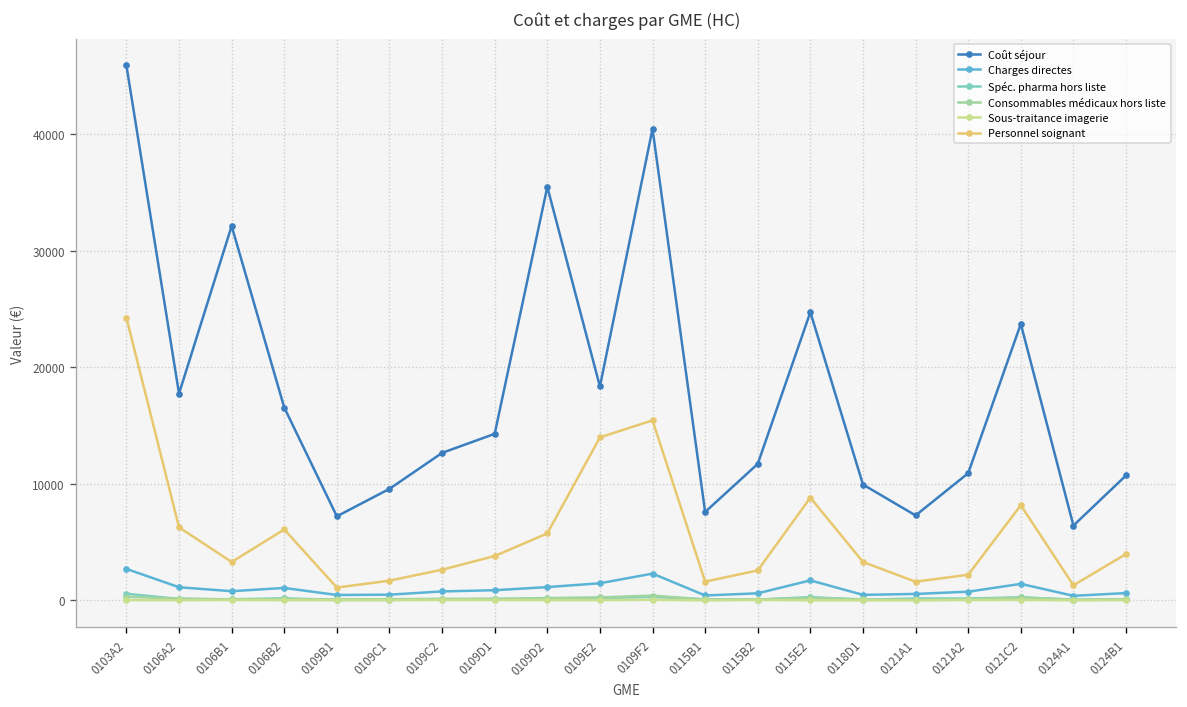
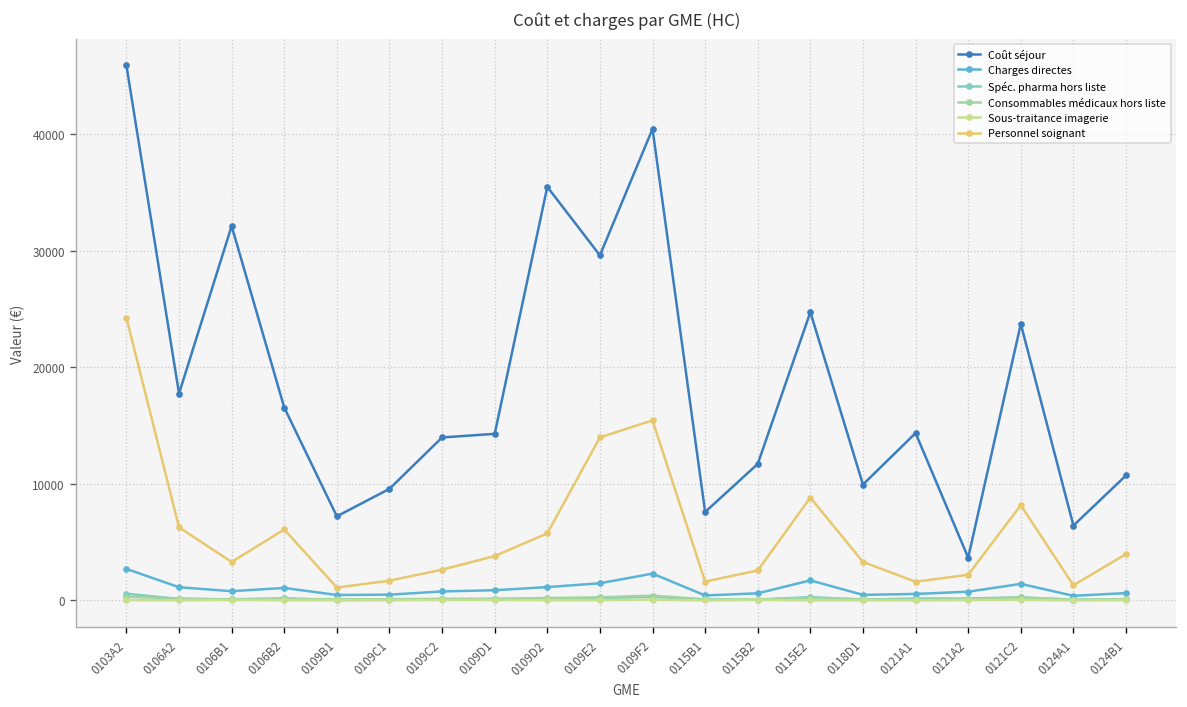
  {
    "Coût séjour": {
      "0103A2": 46000,
      "0106A2": 18000,
      "0106B1": 32000,
      "0106B2": 17000,
      "0109B1": 7000,
      "0109C1": 10000,
-     "0109C2": 13000,
+     "0109C2": 14000,
      "0109D1": 14000,
      "0109D2": 35000,
-     "0109E2": 18000,
+     "0109E2": 30000,
      "0109F2": 40000,
      "0115B1": 8000,
      "0115B2": 12000,
      "0115E2": 25000,
      "0118D1": 10000,
-     "0121A1": 7000,
-     "0121A2": 11000,
+     "0121A1": 14000,
+     "0121A2": 4000,
      "0121C2": 24000,
      "0124A1": 6000,
      "0124B1": 11000
    }
  }
